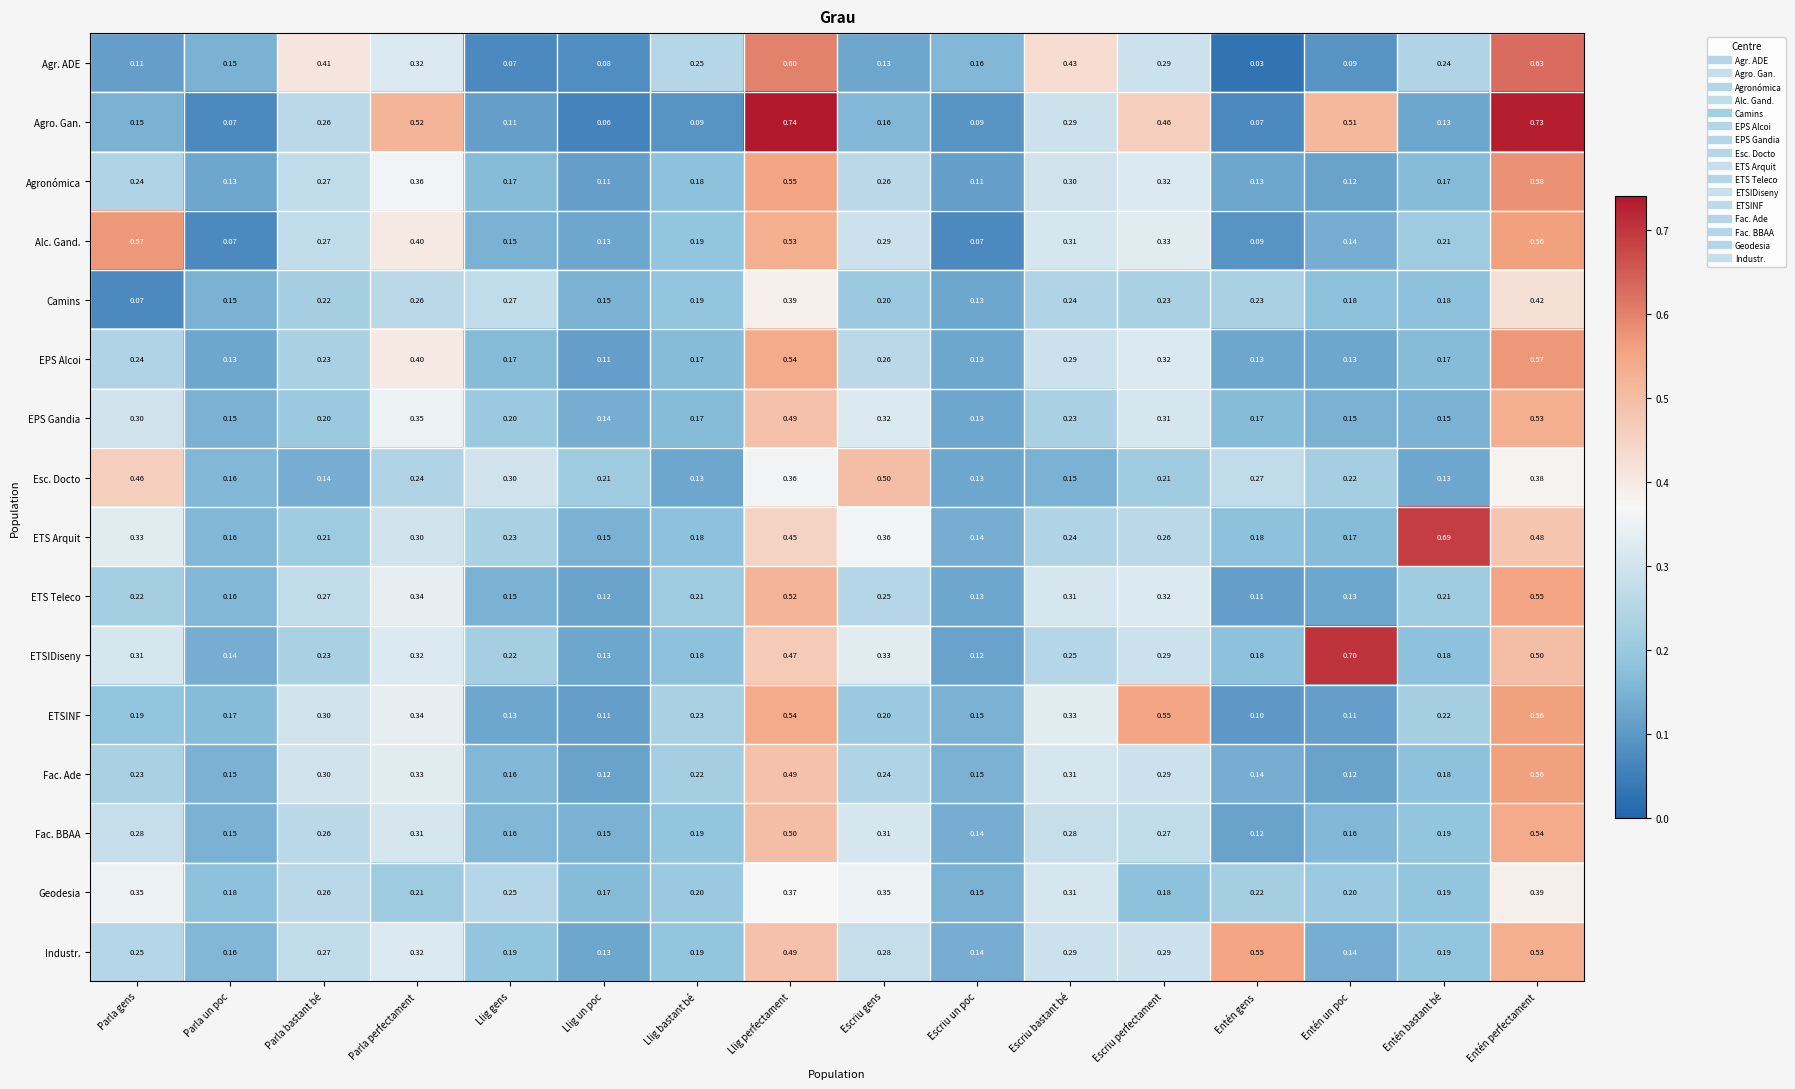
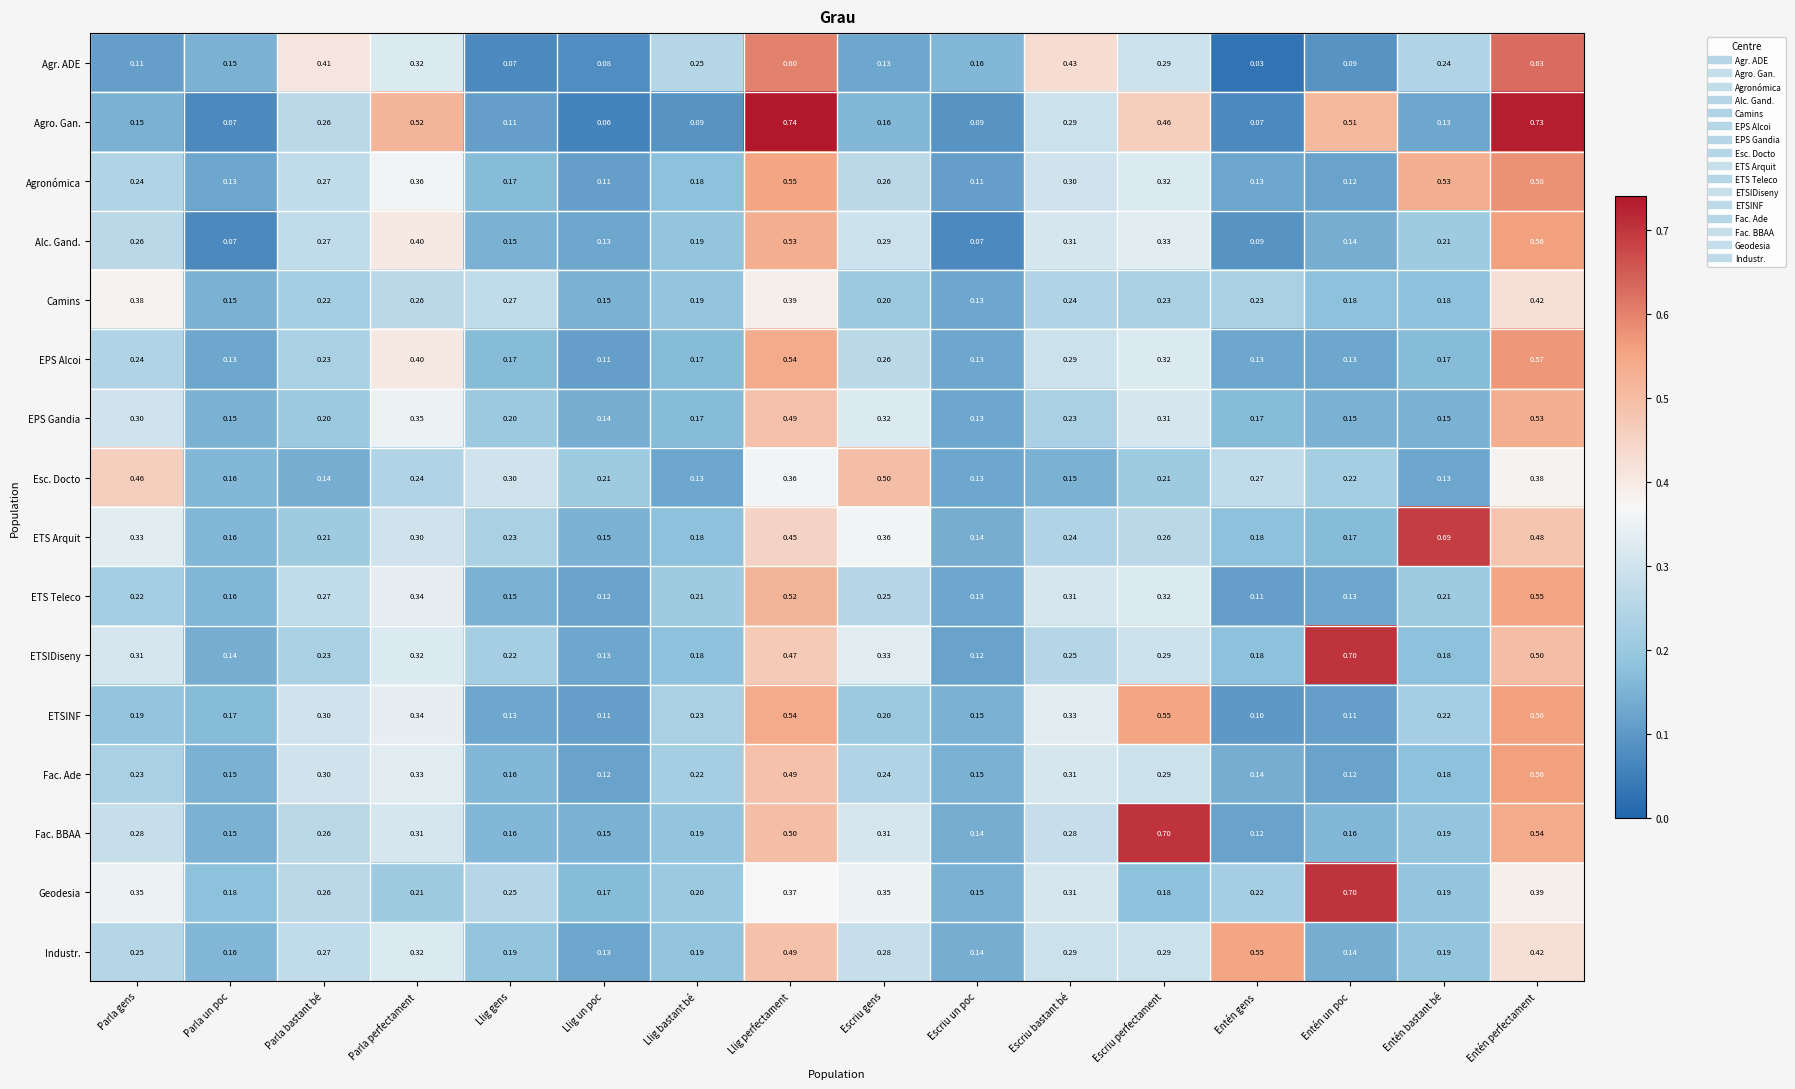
  {
    "Agronómica": {
      "Parla gens": 0.24,
      "Parla un poc": 0.13,
      "Parla bastant bé": 0.27,
      "Parla perfectament": 0.36,
      "Llig gens": 0.17,
      "Llig un poc": 0.11,
      "Llig bastant bé": 0.18,
      "Llig perfectament": 0.55,
      "Escriu gens": 0.26,
      "Escriu un poc": 0.11,
      "Escriu bastant bé": 0.30,
      "Escriu perfectament": 0.32,
      "Entén gens": 0.13,
      "Entén un poc": 0.12,
-     "Entén bastant bé": 0.17,
+     "Entén bastant bé": 0.53,
      "Entén perfectament": 0.58
    },
    "Alc. Gand.": {
-     "Parla gens": 0.57,
+     "Parla gens": 0.26,
      "Parla un poc": 0.07,
      "Parla bastant bé": 0.27,
      "Parla perfectament": 0.40,
      "Llig gens": 0.15,
      "Llig un poc": 0.13,
      "Llig bastant bé": 0.19,
      "Llig perfectament": 0.53,
      "Escriu gens": 0.29,
      "Escriu un poc": 0.07,
      "Escriu bastant bé": 0.31,
      "Escriu perfectament": 0.33,
      "Entén gens": 0.09,
      "Entén un poc": 0.14,
      "Entén bastant bé": 0.21,
      "Entén perfectament": 0.56
    },
    "Camins": {
-     "Parla gens": 0.07,
+     "Parla gens": 0.38,
      "Parla un poc": 0.15,
      "Parla bastant bé": 0.22,
      "Parla perfectament": 0.26,
      "Llig gens": 0.27,
      "Llig un poc": 0.15,
      "Llig bastant bé": 0.19,
      "Llig perfectament": 0.39,
      "Escriu gens": 0.20,
      "Escriu un poc": 0.13,
      "Escriu bastant bé": 0.24,
      "Escriu perfectament": 0.23,
      "Entén gens": 0.23,
      "Entén un poc": 0.18,
      "Entén bastant bé": 0.18,
      "Entén perfectament": 0.42
    },
    "Fac. BBAA": {
      "Parla gens": 0.28,
      "Parla un poc": 0.15,
      "Parla bastant bé": 0.26,
      "Parla perfectament": 0.31,
      "Llig gens": 0.16,
      "Llig un poc": 0.15,
      "Llig bastant bé": 0.19,
      "Llig perfectament": 0.50,
      "Escriu gens": 0.31,
      "Escriu un poc": 0.14,
      "Escriu bastant bé": 0.28,
-     "Escriu perfectament": 0.27,
+     "Escriu perfectament": 0.70,
      "Entén gens": 0.12,
      "Entén un poc": 0.16,
      "Entén bastant bé": 0.19,
      "Entén perfectament": 0.54
    },
    "Geodesia": {
      "Parla gens": 0.35,
      "Parla un poc": 0.18,
      "Parla bastant bé": 0.26,
      "Parla perfectament": 0.21,
      "Llig gens": 0.25,
      "Llig un poc": 0.17,
      "Llig bastant bé": 0.20,
      "Llig perfectament": 0.37,
      "Escriu gens": 0.35,
      "Escriu un poc": 0.15,
      "Escriu bastant bé": 0.31,
      "Escriu perfectament": 0.18,
      "Entén gens": 0.22,
-     "Entén un poc": 0.20,
+     "Entén un poc": 0.70,
      "Entén bastant bé": 0.19,
      "Entén perfectament": 0.39
    },
    "Industr.": {
      "Parla gens": 0.25,
      "Parla un poc": 0.16,
      "Parla bastant bé": 0.27,
      "Parla perfectament": 0.32,
      "Llig gens": 0.19,
      "Llig un poc": 0.13,
      "Llig bastant bé": 0.19,
      "Llig perfectament": 0.49,
      "Escriu gens": 0.28,
      "Escriu un poc": 0.14,
      "Escriu bastant bé": 0.29,
      "Escriu perfectament": 0.29,
      "Entén gens": 0.55,
      "Entén un poc": 0.14,
      "Entén bastant bé": 0.19,
-     "Entén perfectament": 0.53
+     "Entén perfectament": 0.42
    }
  }
